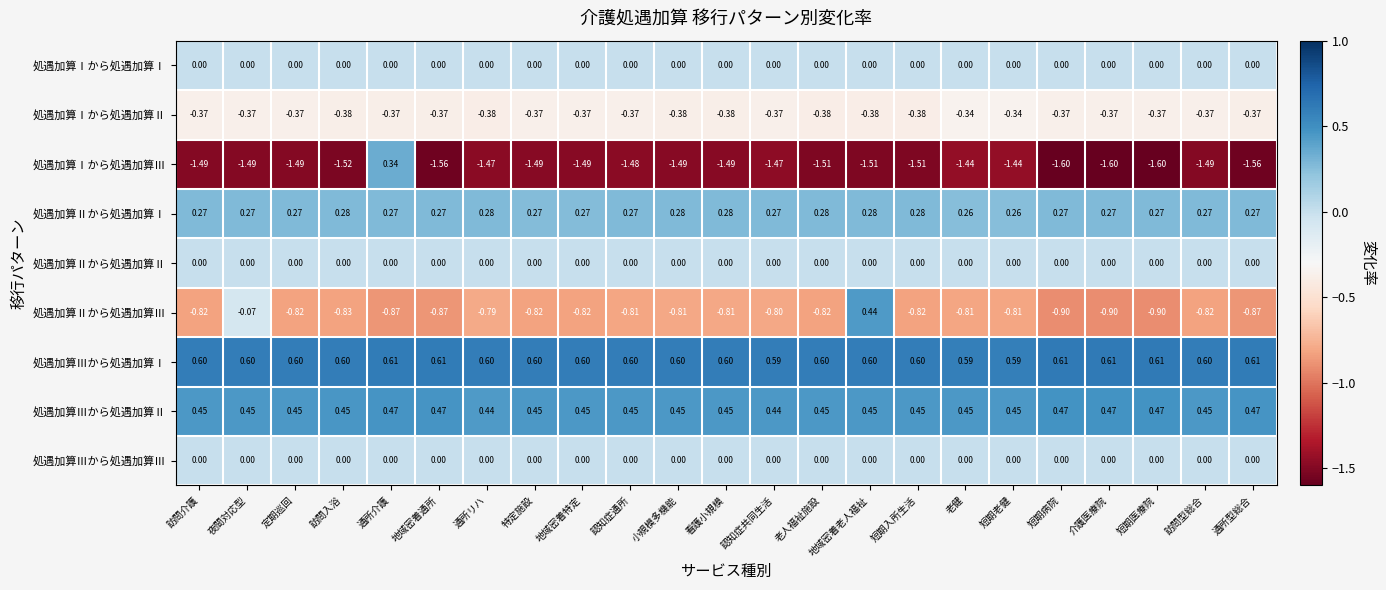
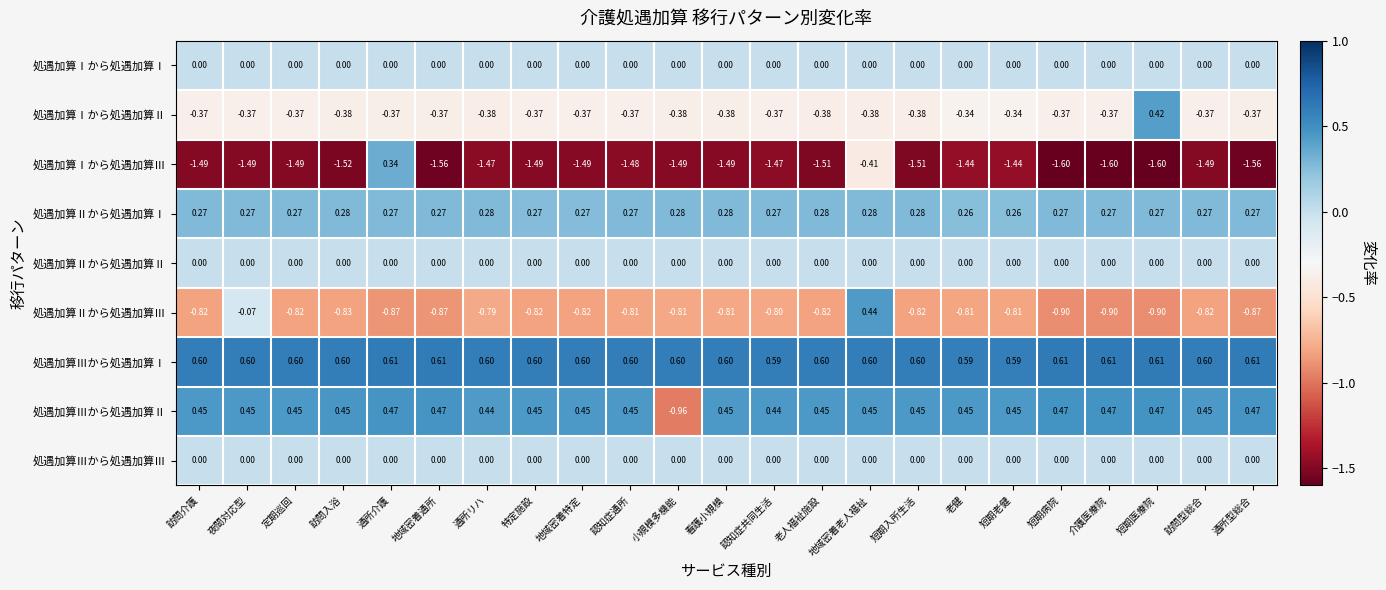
  {
    "処遇加算Ⅰから処遇加算Ⅱ": {
      "訪問介護": -0.37,
      "夜間対応型": -0.37,
      "定期巡回": -0.37,
      "訪問入浴": -0.38,
      "通所介護": -0.37,
      "地域密着通所": -0.37,
      "通所リハ": -0.38,
      "特定施設": -0.37,
      "地域密着特定": -0.37,
      "認知症通所": -0.37,
      "小規模多機能": -0.38,
      "看護小規模": -0.38,
      "認知症共同生活": -0.37,
      "老人福祉施設": -0.38,
      "地域密着老人福祉": -0.38,
      "短期入所生活": -0.38,
      "老健": -0.34,
      "短期老健": -0.34,
      "短期病院": -0.37,
      "介護医療院": -0.37,
-     "短期医療院": -0.37,
+     "短期医療院": 0.42,
      "訪問型総合": -0.37,
      "通所型総合": -0.37
    },
    "処遇加算Ⅰから処遇加算Ⅲ": {
      "訪問介護": -1.49,
      "夜間対応型": -1.49,
      "定期巡回": -1.49,
      "訪問入浴": -1.52,
      "通所介護": 0.34,
      "地域密着通所": -1.56,
      "通所リハ": -1.47,
      "特定施設": -1.49,
      "地域密着特定": -1.49,
      "認知症通所": -1.48,
      "小規模多機能": -1.49,
      "看護小規模": -1.49,
      "認知症共同生活": -1.47,
      "老人福祉施設": -1.51,
-     "地域密着老人福祉": -1.51,
+     "地域密着老人福祉": -0.41,
      "短期入所生活": -1.51,
      "老健": -1.44,
      "短期老健": -1.44,
      "短期病院": -1.60,
      "介護医療院": -1.60,
      "短期医療院": -1.60,
      "訪問型総合": -1.49,
      "通所型総合": -1.56
    },
    "処遇加算Ⅲから処遇加算Ⅱ": {
      "訪問介護": 0.45,
      "夜間対応型": 0.45,
      "定期巡回": 0.45,
      "訪問入浴": 0.45,
      "通所介護": 0.47,
      "地域密着通所": 0.47,
      "通所リハ": 0.44,
      "特定施設": 0.45,
      "地域密着特定": 0.45,
      "認知症通所": 0.45,
-     "小規模多機能": 0.45,
+     "小規模多機能": -0.96,
      "看護小規模": 0.45,
      "認知症共同生活": 0.44,
      "老人福祉施設": 0.45,
      "地域密着老人福祉": 0.45,
      "短期入所生活": 0.45,
      "老健": 0.45,
      "短期老健": 0.45,
      "短期病院": 0.47,
      "介護医療院": 0.47,
      "短期医療院": 0.47,
      "訪問型総合": 0.45,
      "通所型総合": 0.47
    }
  }
